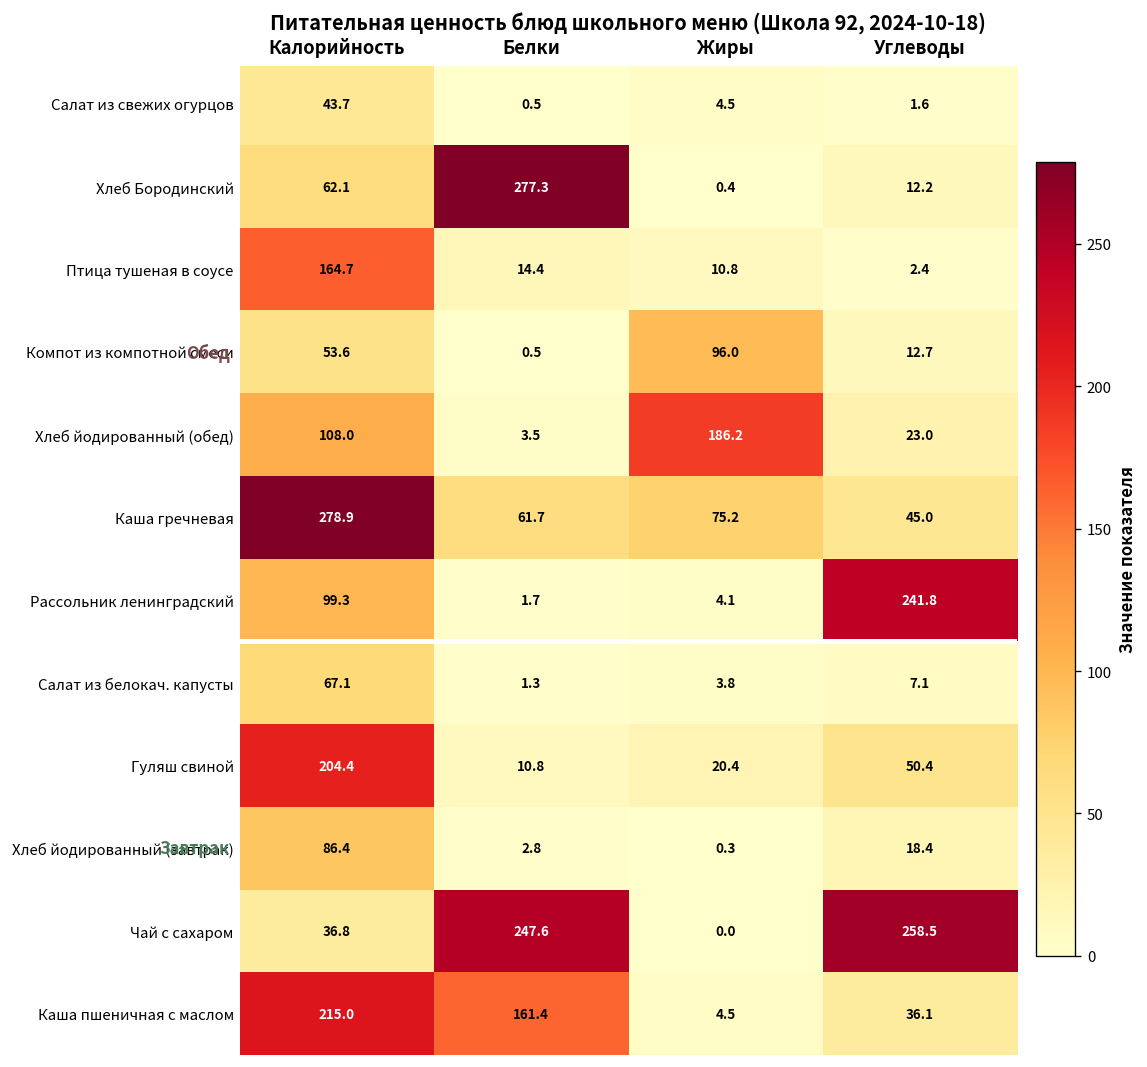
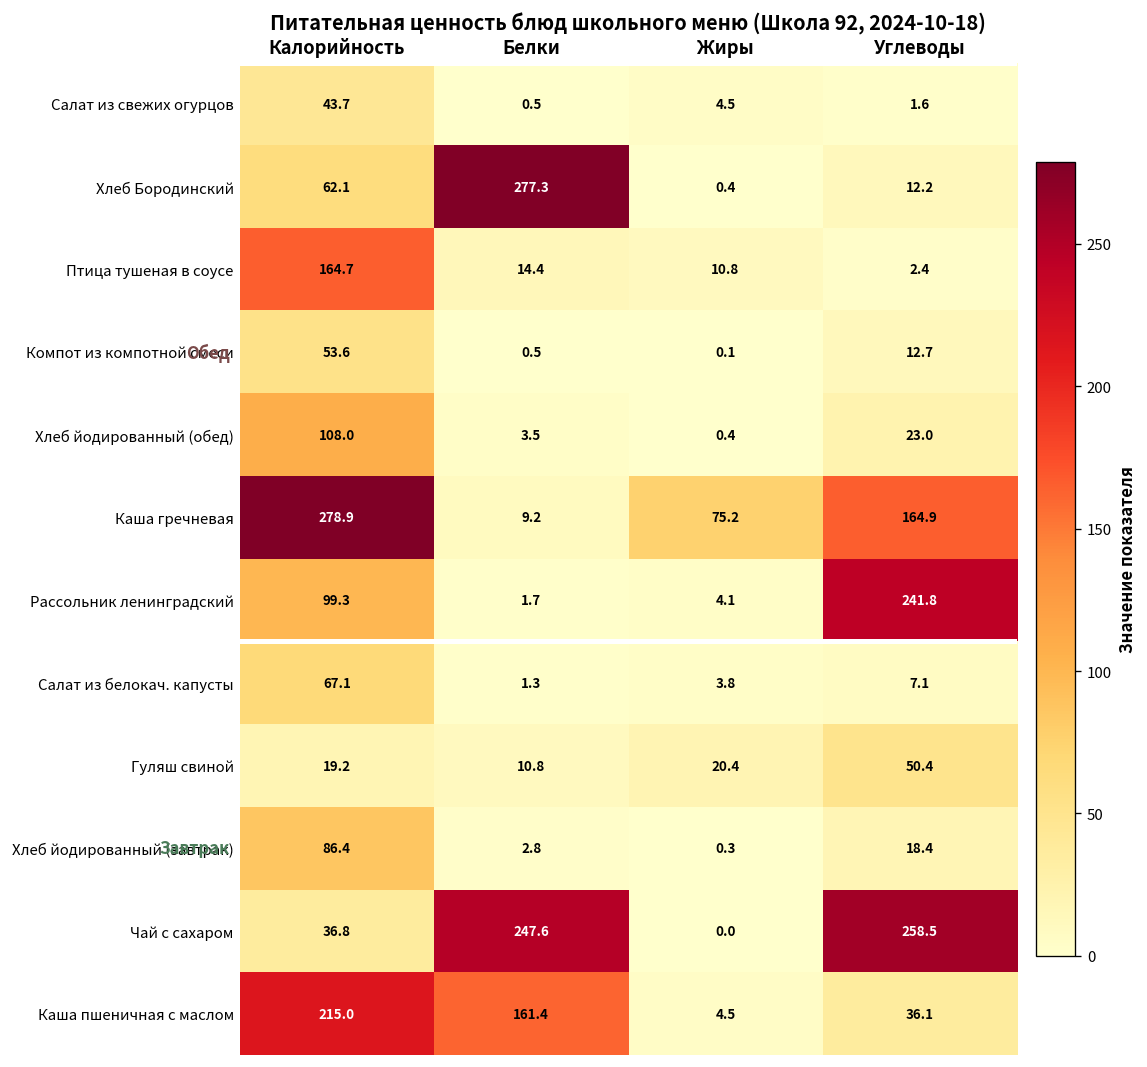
  {
    "Салат из свежих огурцов": {
      "Калорийность": 43.7,
      "Белки": 0.5,
      "Жиры": 4.5,
      "Углеводы": 1.6
    },
    "Хлеб Бородинский": {
      "Калорийность": 62.1,
      "Белки": 277.3,
      "Жиры": 0.4,
      "Углеводы": 12.2
    },
    "Птица тушеная в соусе": {
      "Калорийность": 164.7,
      "Белки": 14.4,
      "Жиры": 10.8,
      "Углеводы": 2.4
    },
    "Компот из компотной смеси": {
      "Калорийность": 53.6,
      "Белки": 0.5,
-     "Жиры": 96.0,
+     "Жиры": 0.1,
      "Углеводы": 12.7
    },
    "Хлеб йодированный (обед)": {
      "Калорийность": 108.0,
      "Белки": 3.5,
-     "Жиры": 186.2,
+     "Жиры": 0.4,
      "Углеводы": 23.0
    },
    "Каша гречневая": {
      "Калорийность": 278.9,
-     "Белки": 61.7,
+     "Белки": 9.2,
      "Жиры": 75.2,
-     "Углеводы": 45.0
+     "Углеводы": 164.9
    },
    "Рассольник ленинградский": {
      "Калорийность": 99.3,
      "Белки": 1.7,
      "Жиры": 4.1,
      "Углеводы": 241.8
    },
    "Салат из белокач. капусты": {
      "Калорийность": 67.1,
      "Белки": 1.3,
      "Жиры": 3.8,
      "Углеводы": 7.1
    },
    "Гуляш свиной": {
-     "Калорийность": 204.4,
+     "Калорийность": 19.2,
      "Белки": 10.8,
      "Жиры": 20.4,
      "Углеводы": 50.4
    },
    "Хлеб йодированный (завтрак)": {
      "Калорийность": 86.4,
      "Белки": 2.8,
      "Жиры": 0.3,
      "Углеводы": 18.4
    },
    "Чай с сахаром": {
      "Калорийность": 36.8,
      "Белки": 247.6,
      "Жиры": 0.0,
      "Углеводы": 258.5
    },
    "Каша пшеничная с маслом": {
      "Калорийность": 215.0,
      "Белки": 161.4,
      "Жиры": 4.5,
      "Углеводы": 36.1
    }
  }
